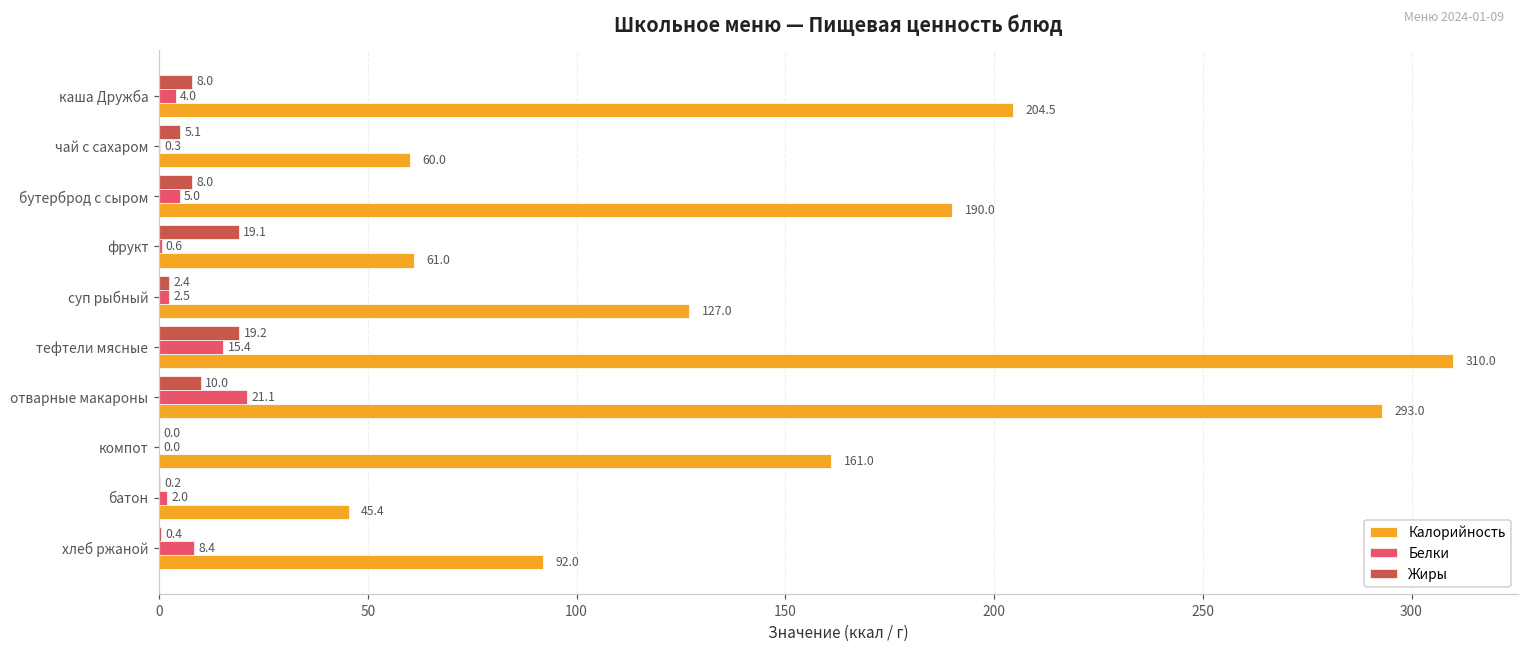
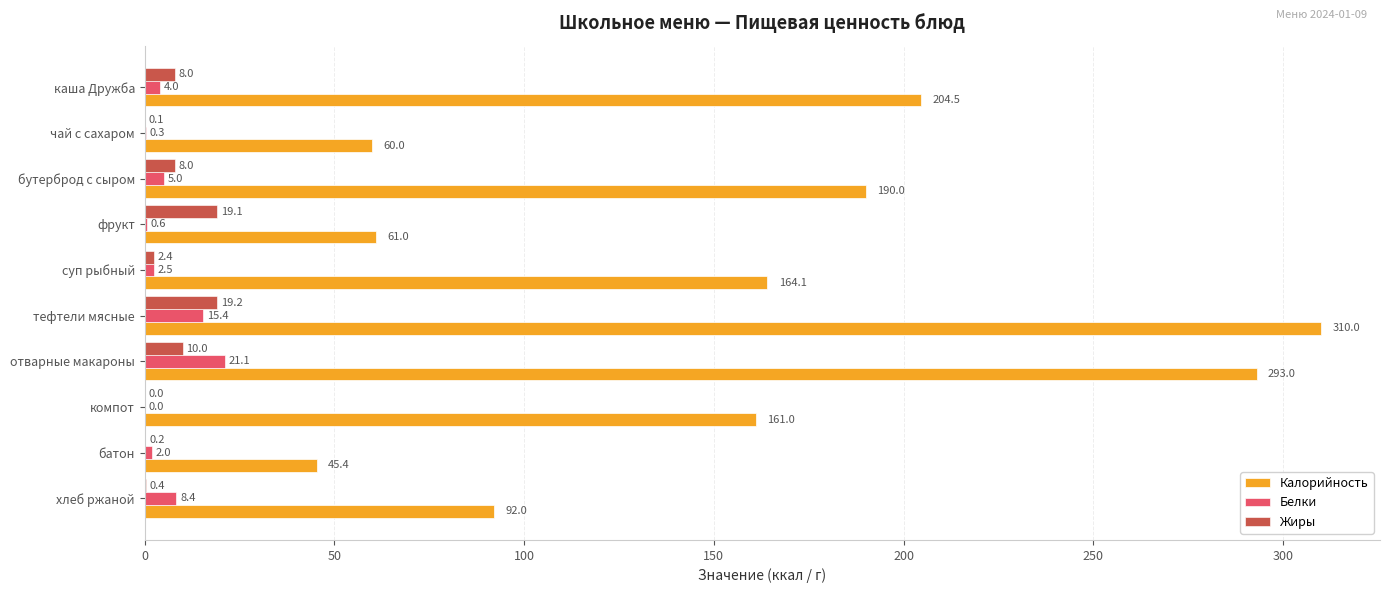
  {
    "Калорийность": {
      "каша Дружба": 204.5,
      "чай с сахаром": 60.0,
      "бутерброд с сыром": 190.0,
      "фрукт": 61.0,
-     "суп рыбный": 127.0,
+     "суп рыбный": 164.1,
      "тефтели мясные": 310.0,
      "отварные макароны": 293.0,
      "компот": 161.0,
      "батон": 45.4,
      "хлеб ржаной": 92.0
    },
    "Белки": {
      "каша Дружба": 4.0,
      "чай с сахаром": 0.3,
      "бутерброд с сыром": 5.0,
      "фрукт": 0.6,
      "суп рыбный": 2.5,
      "тефтели мясные": 15.4,
      "отварные макароны": 21.1,
      "компот": 0.0,
      "батон": 2.0,
      "хлеб ржаной": 8.4
    },
    "Жиры": {
      "каша Дружба": 8.0,
-     "чай с сахаром": 5.1,
+     "чай с сахаром": 0.1,
      "бутерброд с сыром": 8.0,
      "фрукт": 19.1,
      "суп рыбный": 2.4,
      "тефтели мясные": 19.2,
      "отварные макароны": 10.0,
      "компот": 0.0,
      "батон": 0.2,
      "хлеб ржаной": 0.4
    }
  }
